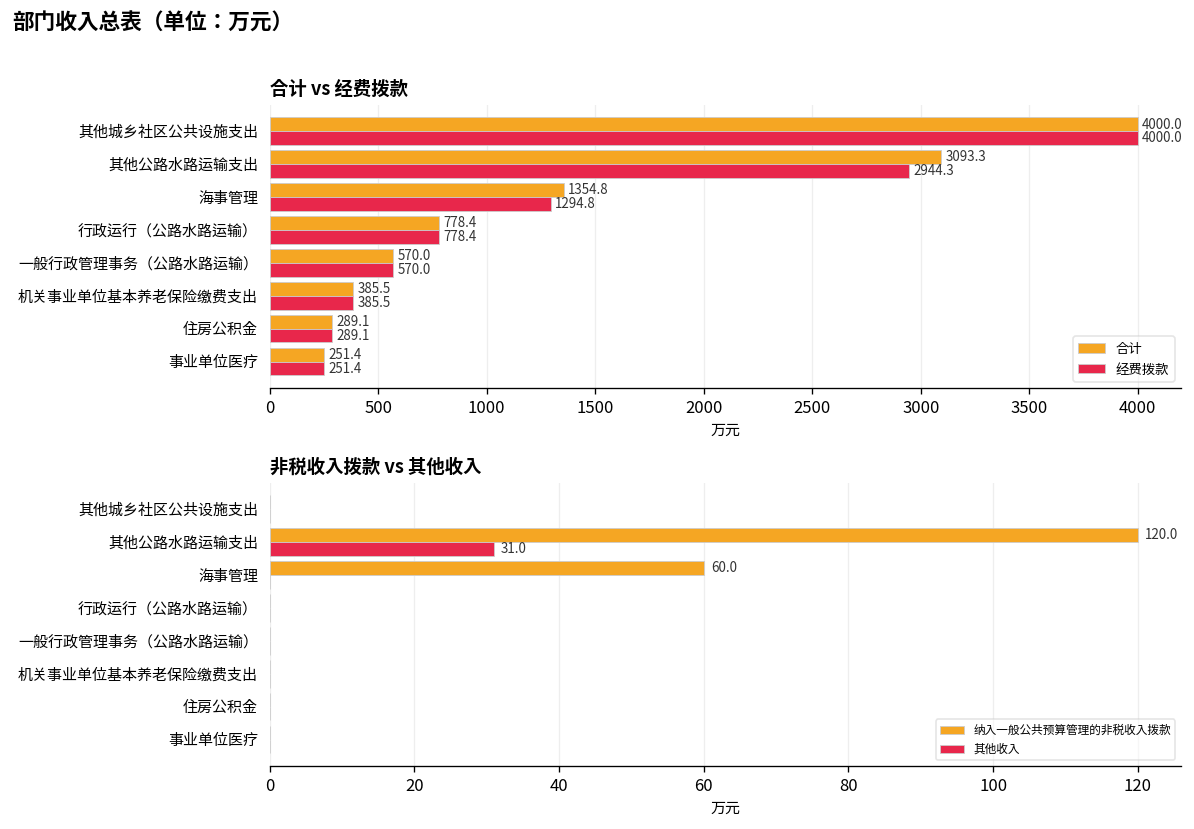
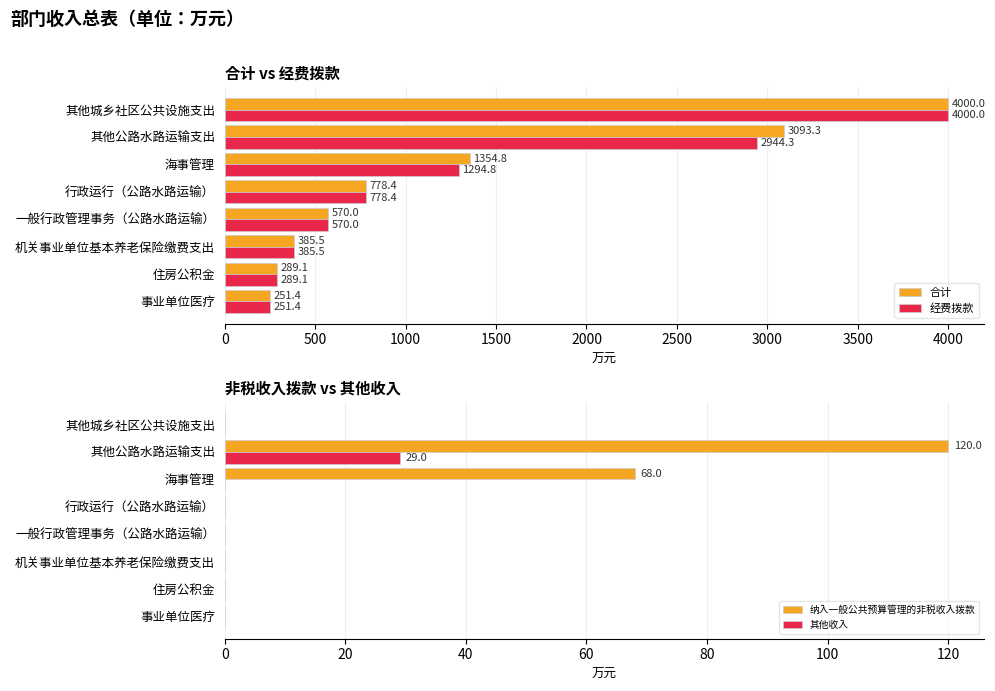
  {
    "合计 vs 经费拨款": {
      "合计": {
        "其他城乡社区公共设施支出": 4000.0,
        "其他公路水路运输支出": 3093.3,
        "海事管理": 1354.8,
        "行政运行（公路水路运输）": 778.4,
        "一般行政管理事务（公路水路运输）": 570.0,
        "机关事业单位基本养老保险缴费支出": 385.5,
        "住房公积金": 289.1,
        "事业单位医疗": 251.4
      },
      "经费拨款": {
        "其他城乡社区公共设施支出": 4000.0,
        "其他公路水路运输支出": 2944.3,
        "海事管理": 1294.8,
        "行政运行（公路水路运输）": 778.4,
        "一般行政管理事务（公路水路运输）": 570.0,
        "机关事业单位基本养老保险缴费支出": 385.5,
        "住房公积金": 289.1,
        "事业单位医疗": 251.4
      }
    },
    "非税收入拨款 vs 其他收入": {
      "纳入一般公共预算管理的非税收入拨款": {
        "其他公路水路运输支出": 120.0,
-       "海事管理": 60.0
+       "海事管理": 68.0
      },
      "其他收入": {
-       "其他公路水路运输支出": 31.0
+       "其他公路水路运输支出": 29.0
      }
    }
  }
